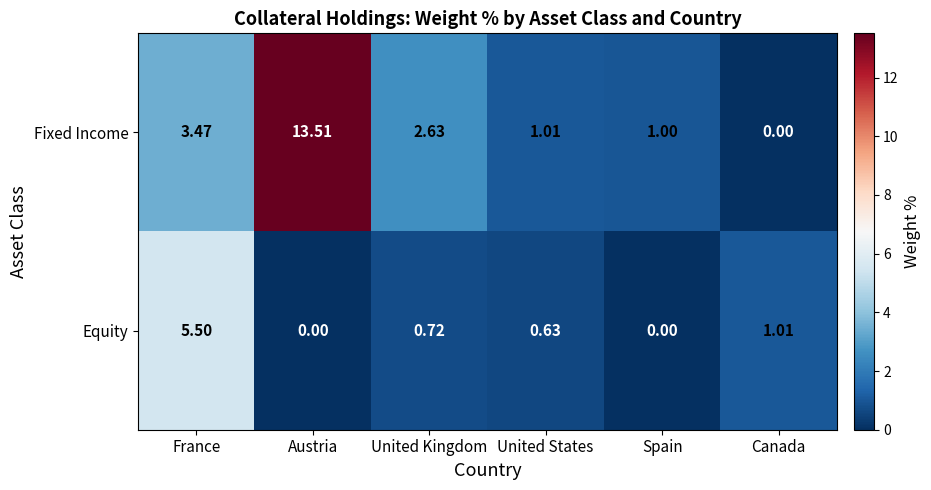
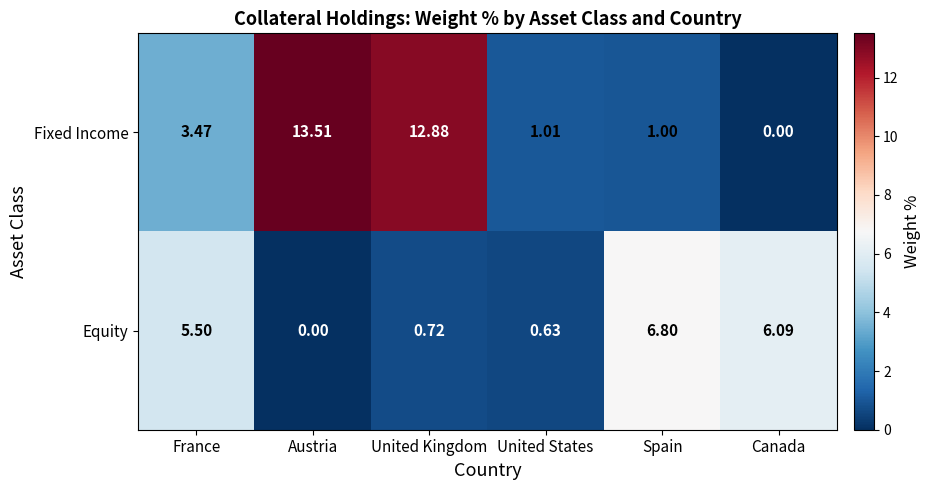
  {
    "Fixed Income": {
      "France": 3.47,
      "Austria": 13.51,
-     "United Kingdom": 2.63,
+     "United Kingdom": 12.88,
      "United States": 1.01,
      "Spain": 1.00,
      "Canada": 0.00
    },
    "Equity": {
      "France": 5.50,
      "Austria": 0.00,
      "United Kingdom": 0.72,
      "United States": 0.63,
-     "Spain": 0.00,
-     "Canada": 1.01
+     "Spain": 6.80,
+     "Canada": 6.09
    }
  }
